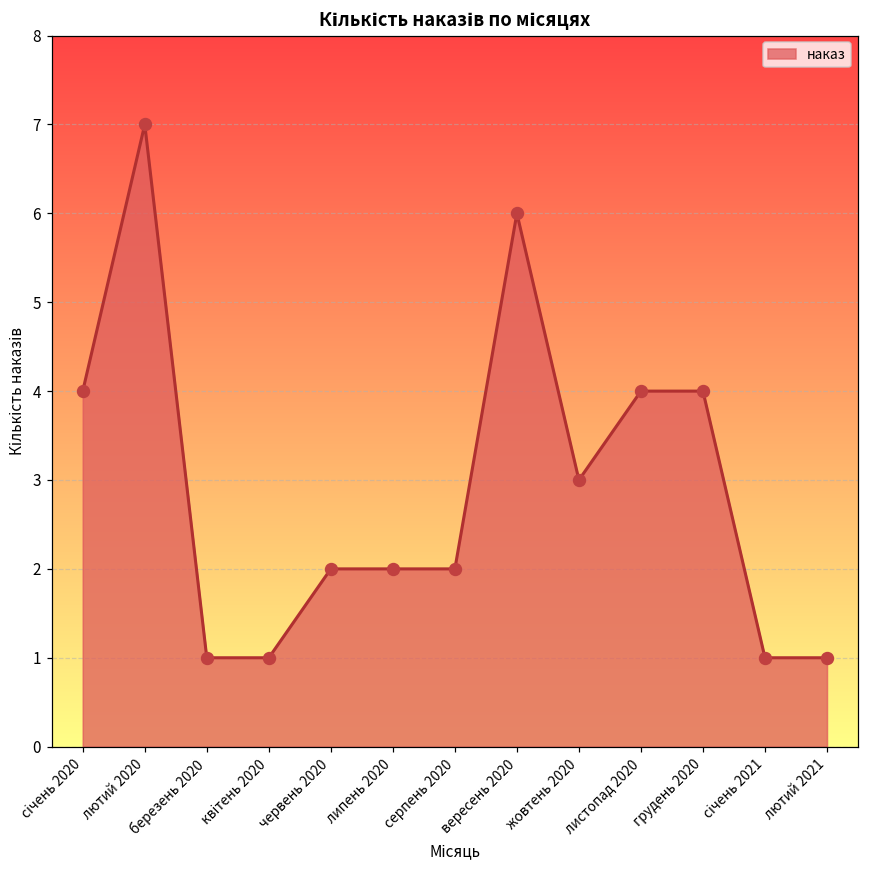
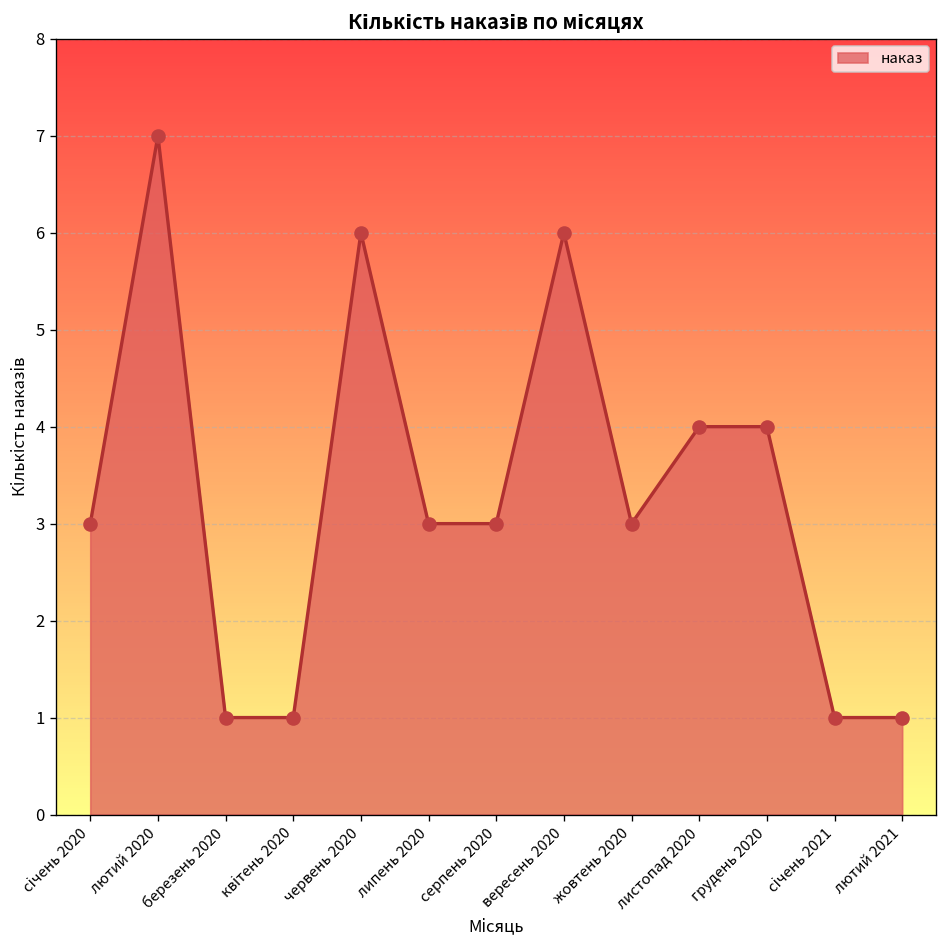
  {
-   "січень 2020": 4,
+   "січень 2020": 3,
    "лютий 2020": 7,
    "березень 2020": 1,
    "квітень 2020": 1,
-   "червень 2020": 2,
-   "липень 2020": 2,
-   "серпень 2020": 2,
+   "червень 2020": 6,
+   "липень 2020": 3,
+   "серпень 2020": 3,
    "вересень 2020": 6,
    "жовтень 2020": 3,
    "листопад 2020": 4,
    "грудень 2020": 4,
    "січень 2021": 1,
    "лютий 2021": 1
  }
